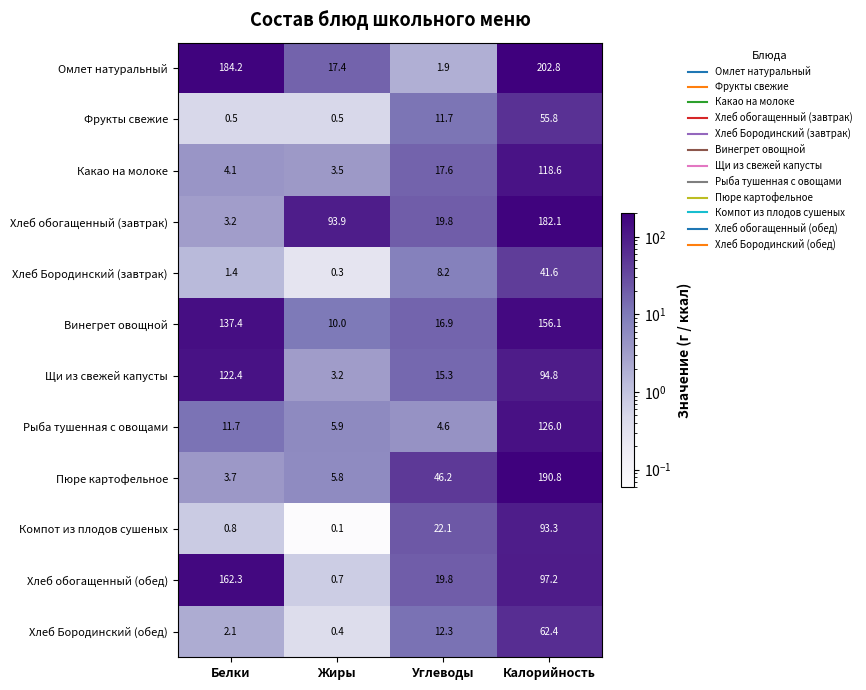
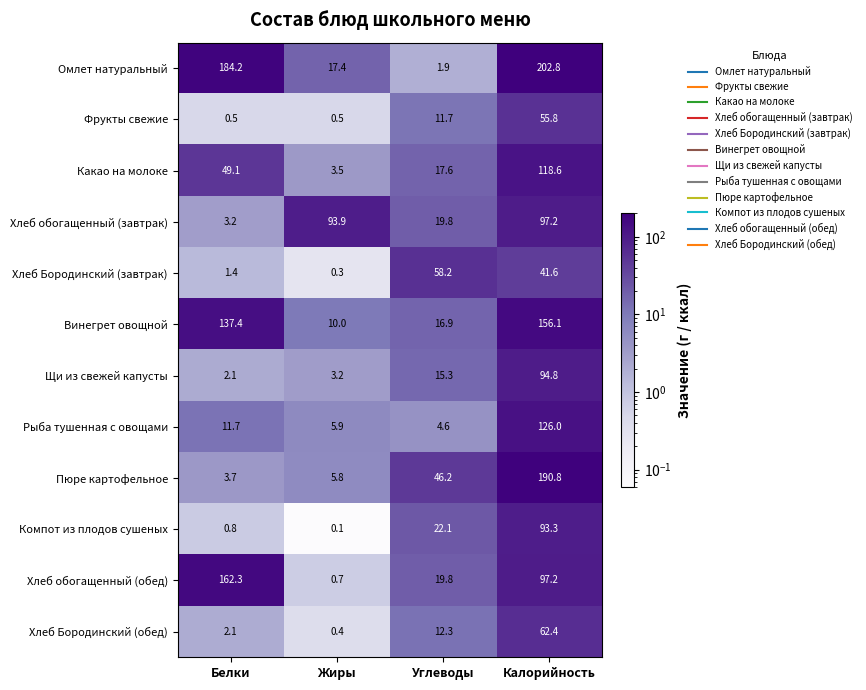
  {
    "Омлет натуральный": {
      "Белки": 184.2,
      "Жиры": 17.4,
      "Углеводы": 1.9,
      "Калорийность": 202.8
    },
    "Фрукты свежие": {
      "Белки": 0.5,
      "Жиры": 0.5,
      "Углеводы": 11.7,
      "Калорийность": 55.8
    },
    "Какао на молоке": {
-     "Белки": 4.1,
+     "Белки": 49.1,
      "Жиры": 3.5,
      "Углеводы": 17.6,
      "Калорийность": 118.6
    },
    "Хлеб обогащенный (завтрак)": {
      "Белки": 3.2,
      "Жиры": 93.9,
      "Углеводы": 19.8,
-     "Калорийность": 182.1
+     "Калорийность": 97.2
    },
    "Хлеб Бородинский (завтрак)": {
      "Белки": 1.4,
      "Жиры": 0.3,
-     "Углеводы": 8.2,
+     "Углеводы": 58.2,
      "Калорийность": 41.6
    },
    "Винегрет овощной": {
      "Белки": 137.4,
      "Жиры": 10.0,
      "Углеводы": 16.9,
      "Калорийность": 156.1
    },
    "Щи из свежей капусты": {
-     "Белки": 122.4,
+     "Белки": 2.1,
      "Жиры": 3.2,
      "Углеводы": 15.3,
      "Калорийность": 94.8
    },
    "Рыба тушенная с овощами": {
      "Белки": 11.7,
      "Жиры": 5.9,
      "Углеводы": 4.6,
      "Калорийность": 126.0
    },
    "Пюре картофельное": {
      "Белки": 3.7,
      "Жиры": 5.8,
      "Углеводы": 46.2,
      "Калорийность": 190.8
    },
    "Компот из плодов сушеных": {
      "Белки": 0.8,
      "Жиры": 0.1,
      "Углеводы": 22.1,
      "Калорийность": 93.3
    },
    "Хлеб обогащенный (обед)": {
      "Белки": 162.3,
      "Жиры": 0.7,
      "Углеводы": 19.8,
      "Калорийность": 97.2
    },
    "Хлеб Бородинский (обед)": {
      "Белки": 2.1,
      "Жиры": 0.4,
      "Углеводы": 12.3,
      "Калорийность": 62.4
    }
  }
